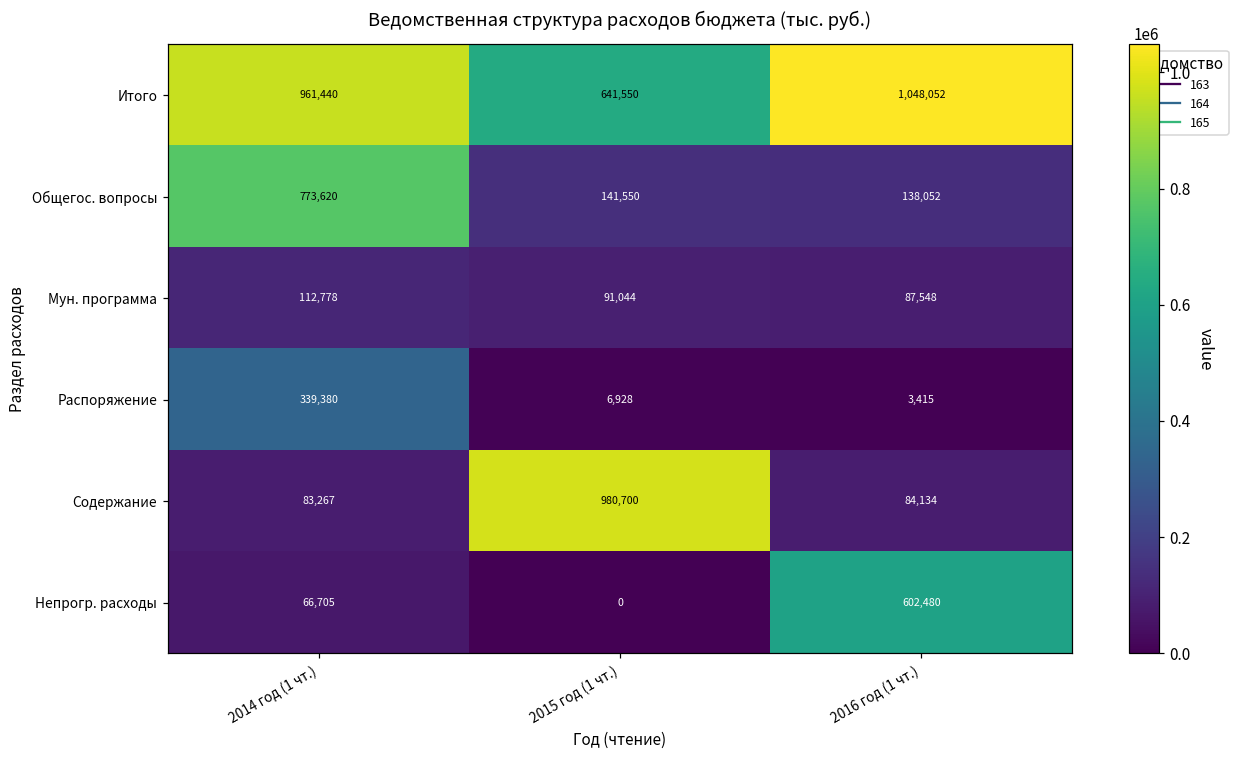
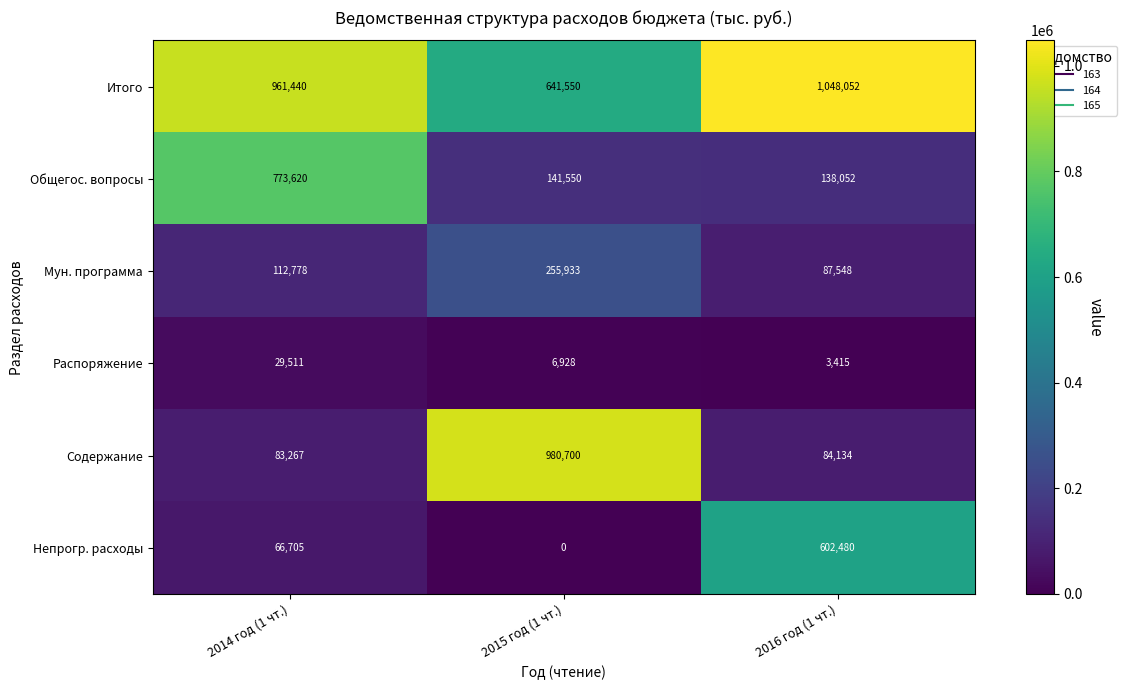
  {
    "Итого": {
      "2014 год (1 чт.)": "961,440",
      "2015 год (1 чт.)": "641,550",
      "2016 год (1 чт.)": "1,048,052"
    },
    "Общегос. вопросы": {
      "2014 год (1 чт.)": "773,620",
      "2015 год (1 чт.)": "141,550",
      "2016 год (1 чт.)": "138,052"
    },
    "Мун. программа": {
      "2014 год (1 чт.)": "112,778",
-     "2015 год (1 чт.)": "91,044",
+     "2015 год (1 чт.)": "255,933",
      "2016 год (1 чт.)": "87,548"
    },
    "Распоряжение": {
-     "2014 год (1 чт.)": "339,380",
+     "2014 год (1 чт.)": "29,511",
      "2015 год (1 чт.)": "6,928",
      "2016 год (1 чт.)": "3,415"
    },
    "Содержание": {
      "2014 год (1 чт.)": "83,267",
      "2015 год (1 чт.)": "980,700",
      "2016 год (1 чт.)": "84,134"
    },
    "Непрогр. расходы": {
      "2014 год (1 чт.)": "66,705",
      "2015 год (1 чт.)": "0",
      "2016 год (1 чт.)": "602,480"
    }
  }
